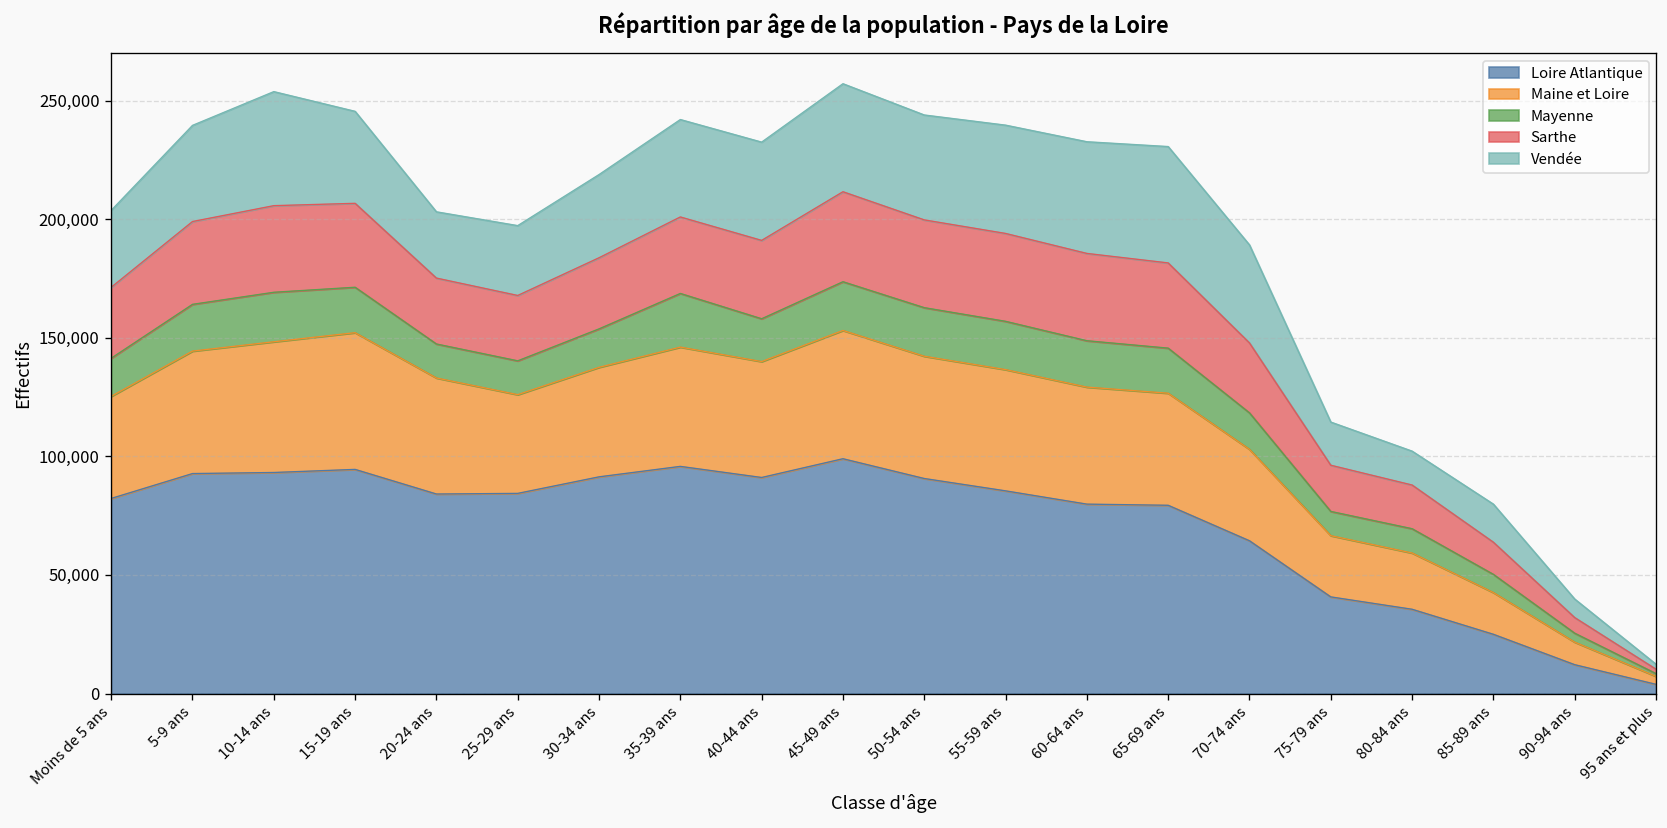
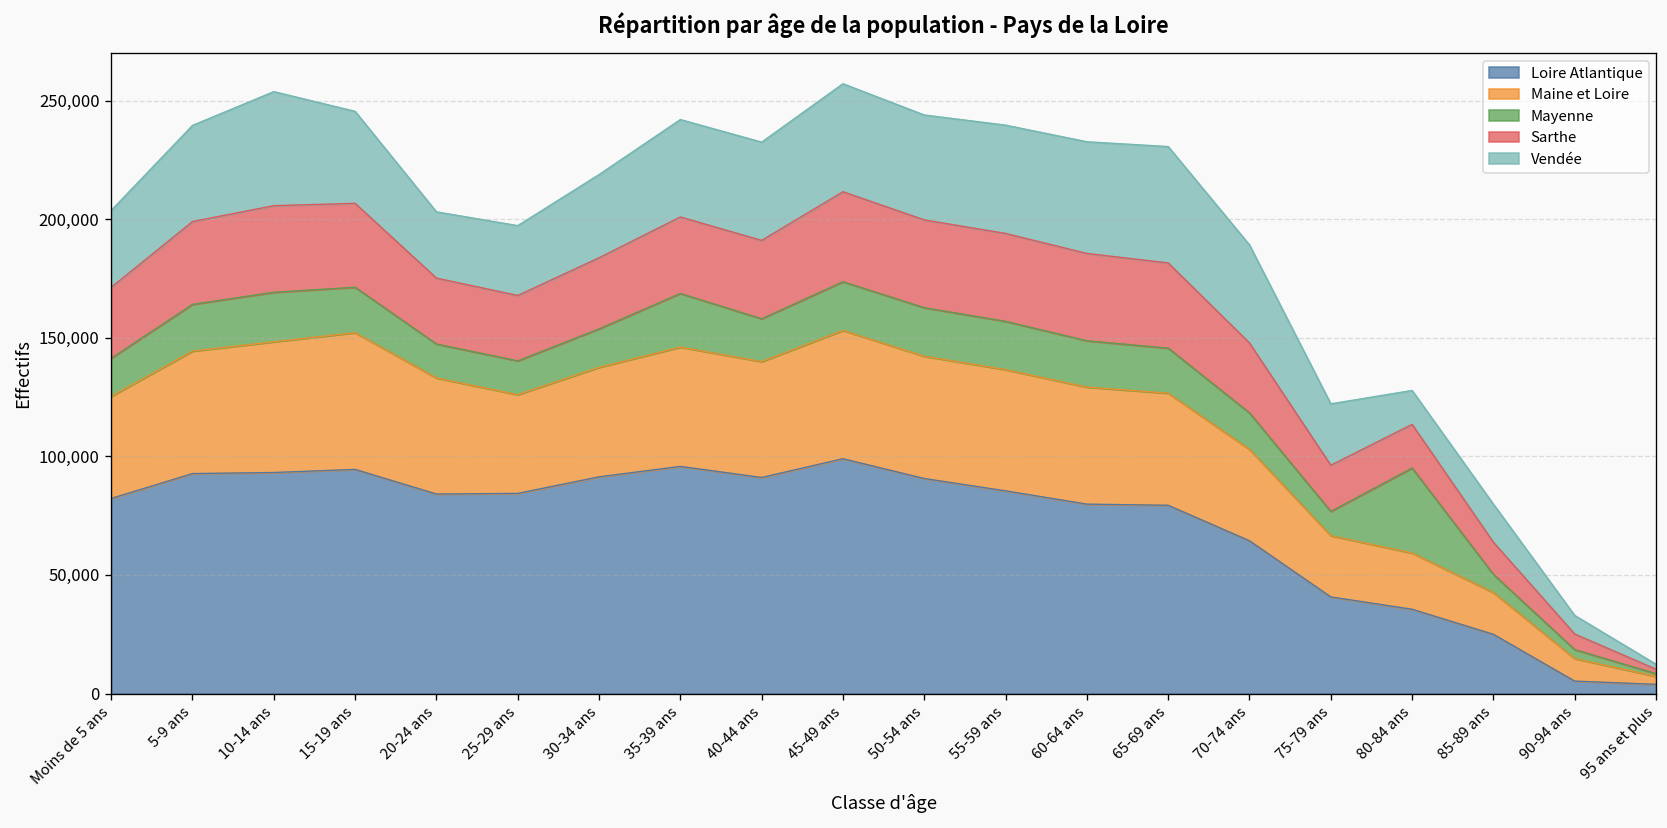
  {
    "Loire Atlantique": {
      "Moins de 5 ans": "82,000",
      "5-9 ans": "93,000",
      "10-14 ans": "93,000",
      "15-19 ans": "95,000",
      "20-24 ans": "84,000",
      "25-29 ans": "84,000",
      "30-34 ans": "91,000",
      "35-39 ans": "96,000",
      "40-44 ans": "91,000",
      "45-49 ans": "99,000",
      "50-54 ans": "91,000",
      "55-59 ans": "85,000",
      "60-64 ans": "80,000",
      "65-69 ans": "79,000",
      "70-74 ans": "64,000",
      "75-79 ans": "41,000",
      "80-84 ans": "36,000",
      "85-89 ans": "25,000",
-     "90-94 ans": "12,000",
+     "90-94 ans": "5,000",
      "95 ans et plus": "4,000"
    },
    "Maine et Loire": {
      "Moins de 5 ans": "43,000",
      "5-9 ans": "52,000",
      "10-14 ans": "55,000",
      "15-19 ans": "58,000",
      "20-24 ans": "49,000",
      "25-29 ans": "42,000",
      "30-34 ans": "46,000",
      "35-39 ans": "50,000",
      "40-44 ans": "49,000",
      "45-49 ans": "54,000",
      "50-54 ans": "52,000",
      "55-59 ans": "51,000",
      "60-64 ans": "49,000",
      "65-69 ans": "47,000",
      "70-74 ans": "39,000",
      "75-79 ans": "26,000",
      "80-84 ans": "24,000",
      "85-89 ans": "18,000",
      "90-94 ans": "10,000"
    },
    "Mayenne": {
      "Moins de 5 ans": "16,000",
      "5-9 ans": "20,000",
      "10-14 ans": "21,000",
      "15-19 ans": "19,000",
      "20-24 ans": "14,000",
      "25-29 ans": "14,000",
      "30-34 ans": "16,000",
      "35-39 ans": "23,000",
      "40-44 ans": "18,000",
      "45-49 ans": "21,000",
      "50-54 ans": "20,000",
      "55-59 ans": "20,000",
      "60-64 ans": "20,000",
      "65-69 ans": "19,000",
      "70-74 ans": "15,000",
      "75-79 ans": "10,000",
-     "80-84 ans": "10,000",
+     "80-84 ans": "36,000",
      "85-89 ans": "8,000",
      "90-94 ans": "4,000"
    },
    "Sarthe": {
      "Moins de 5 ans": "30,000",
      "5-9 ans": "35,000",
      "10-14 ans": "37,000",
      "15-19 ans": "35,000",
      "20-24 ans": "28,000",
      "25-29 ans": "28,000",
      "30-34 ans": "30,000",
      "35-39 ans": "32,000",
      "40-44 ans": "33,000",
      "45-49 ans": "38,000",
      "50-54 ans": "37,000",
      "55-59 ans": "37,000",
      "60-64 ans": "37,000",
      "65-69 ans": "36,000",
      "70-74 ans": "29,000",
      "75-79 ans": "19,000",
      "80-84 ans": "18,000",
      "85-89 ans": "14,000",
      "90-94 ans": "7,000",
      "95 ans et plus": "2,000"
    },
    "Vendée": {
      "Moins de 5 ans": "32,000",
      "5-9 ans": "41,000",
      "10-14 ans": "48,000",
      "15-19 ans": "39,000",
      "20-24 ans": "28,000",
      "25-29 ans": "29,000",
      "30-34 ans": "35,000",
      "35-39 ans": "41,000",
      "40-44 ans": "41,000",
      "45-49 ans": "46,000",
      "50-54 ans": "44,000",
      "55-59 ans": "46,000",
      "60-64 ans": "47,000",
      "65-69 ans": "49,000",
      "70-74 ans": "41,000",
-     "75-79 ans": "18,000",
+     "75-79 ans": "26,000",
      "80-84 ans": "14,000",
      "85-89 ans": "16,000",
      "90-94 ans": "8,000",
      "95 ans et plus": "2,000"
    }
  }
